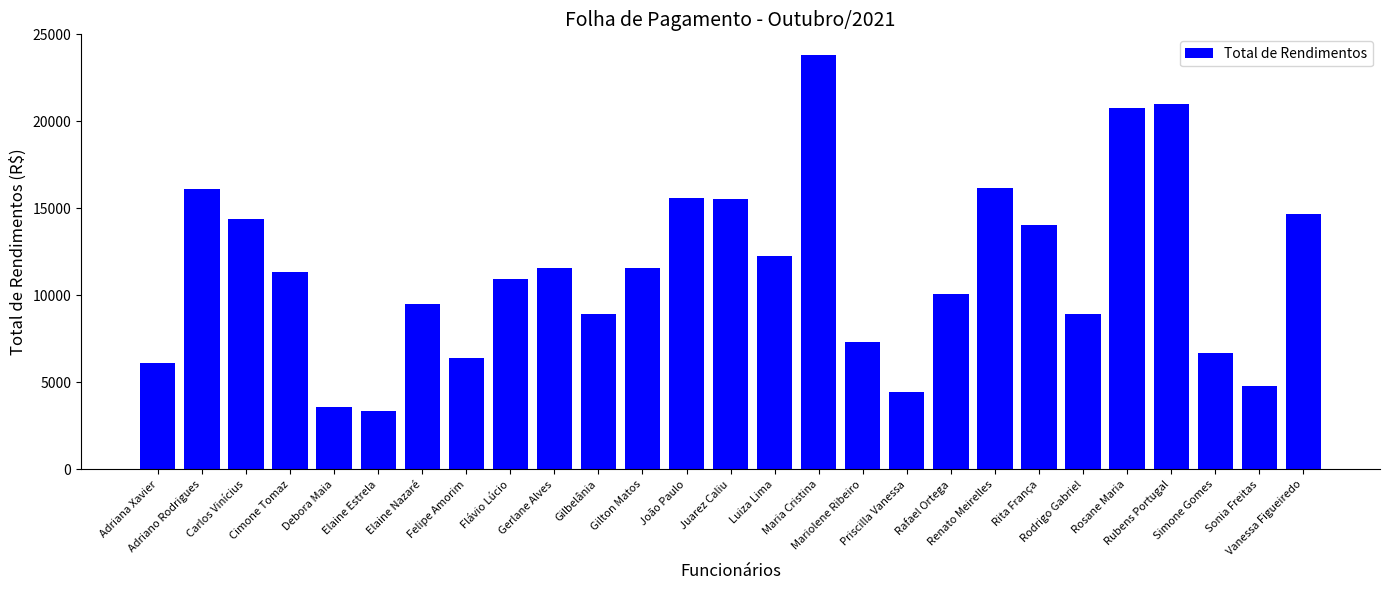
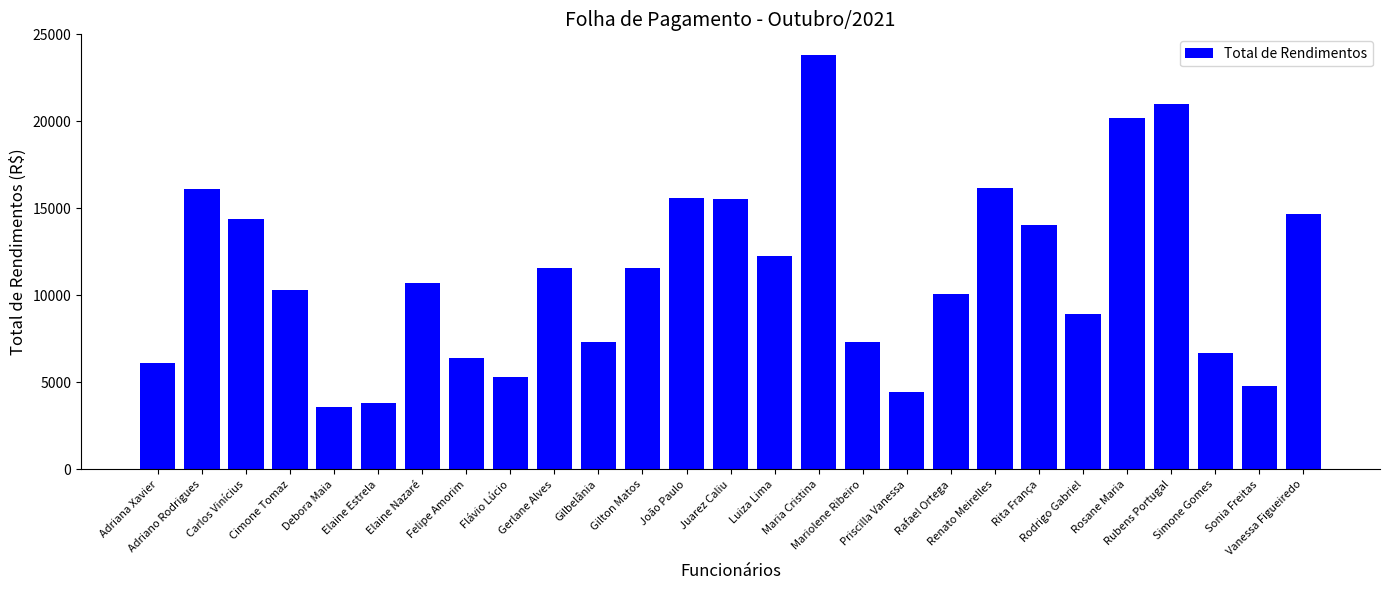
  {
    "Adriana Xavier": 6100,
    "Adriano Rodrigues": 16100,
    "Carlos Vinícius": 14400,
-   "Cimone Tomaz": 11400,
+   "Cimone Tomaz": 10300,
    "Debora Maia": 3600,
-   "Elaine Estrela": 3400,
-   "Elaine Nazaré": 9500,
+   "Elaine Estrela": 3800,
+   "Elaine Nazaré": 10700,
    "Felipe Amorim": 6400,
-   "Flávio Lúcio": 11000,
+   "Flávio Lúcio": 5300,
    "Gerlane Alves": 11600,
-   "Gilbelânia": 8900,
+   "Gilbelânia": 7300,
    "Gilton Matos": 11600,
    "João Paulo": 15600,
    "Juarez Caliu": 15500,
    "Luiza Lima": 12300,
    "Maria Cristina": 23800,
    "Mariolene Ribeiro": 7300,
    "Priscilla Vanessa": 4500,
    "Rafael Ortega": 10100,
    "Renato Meirelles": 16200,
    "Rita França": 14000,
    "Rodrigo Gabriel": 8900,
-   "Rosane Maria": 20700,
+   "Rosane Maria": 20200,
    "Rubens Portugal": 21000,
    "Simone Gomes": 6700,
    "Sonia Freitas": 4800,
    "Vanessa Figueiredo": 14700
  }
